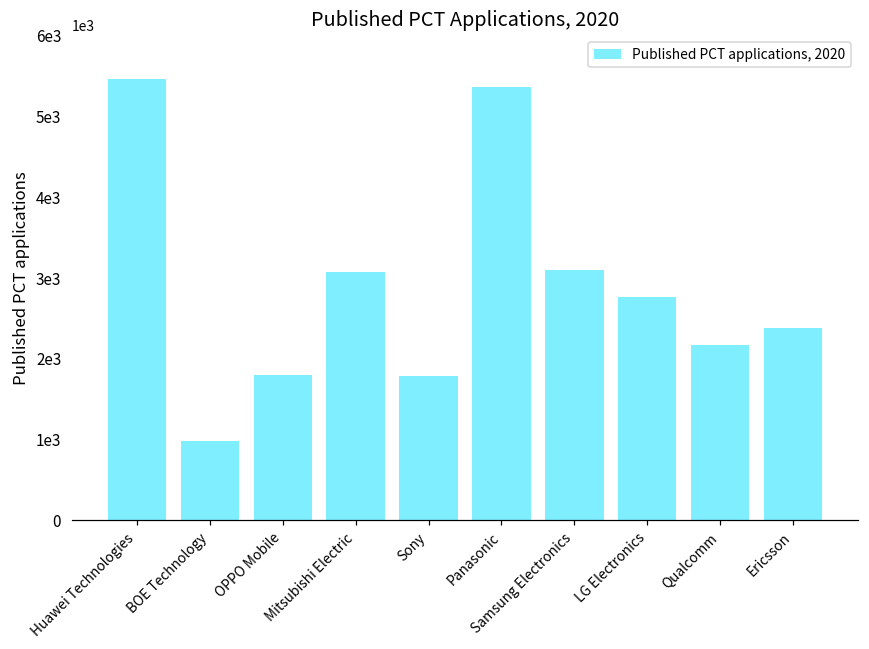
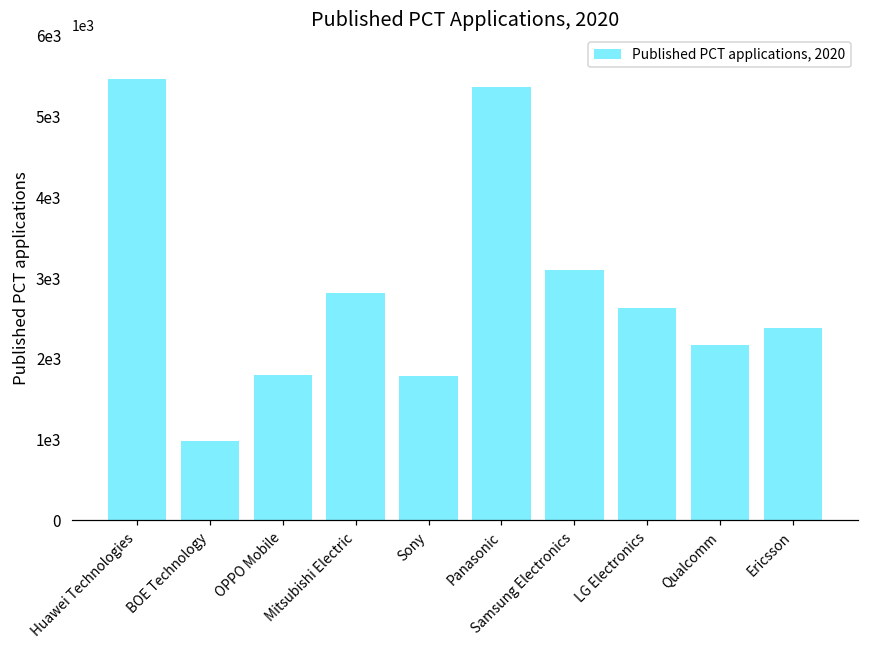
  {
    "Huawei Technologies": 5500,
    "BOE Technology": 1000,
    "OPPO Mobile": 1800,
-   "Mitsubishi Electric": 3100,
+   "Mitsubishi Electric": 2800,
    "Sony": 1800,
    "Panasonic": 5400,
    "Samsung Electronics": 3100,
-   "LG Electronics": 2800,
+   "LG Electronics": 2600,
    "Qualcomm": 2200,
    "Ericsson": 2400
  }
